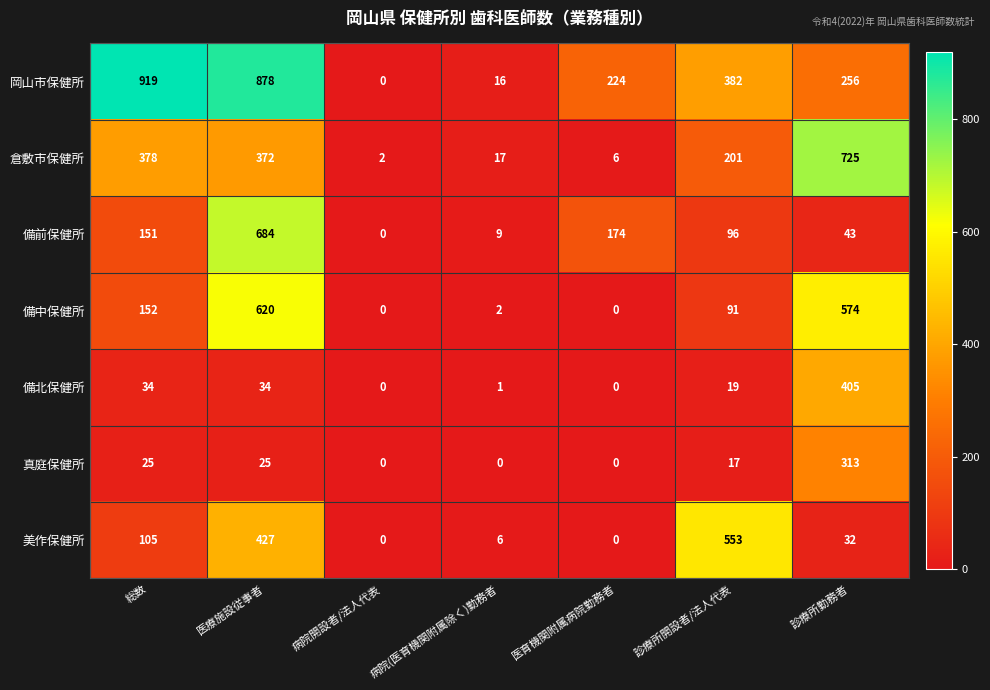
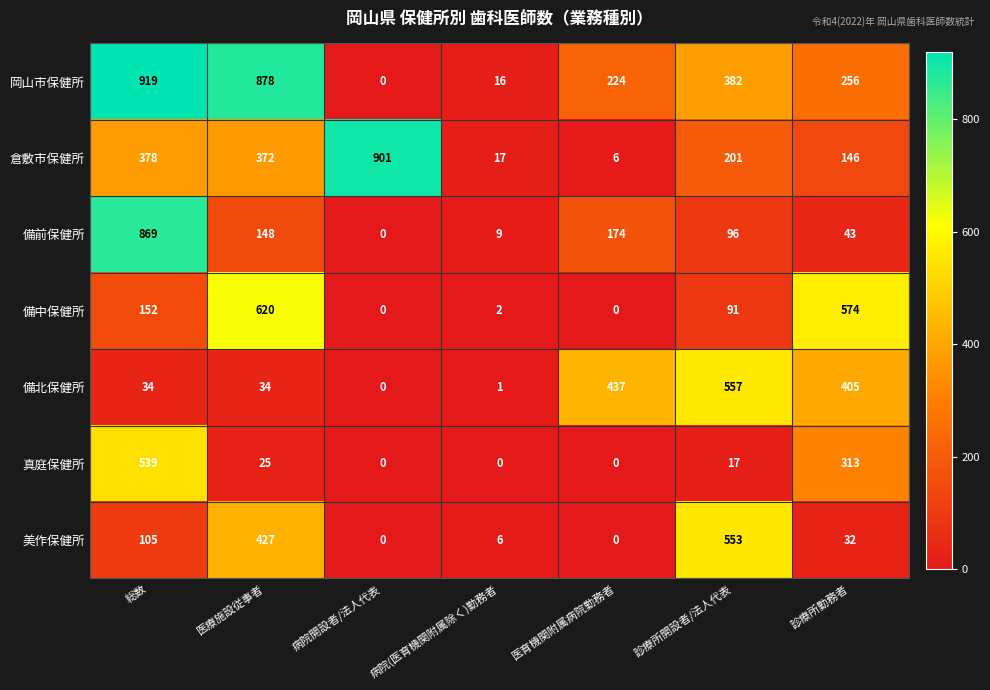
  {
    "岡山市保健所": {
      "総数": 919,
      "医療施設従事者": 878,
      "病院開設者/法人代表": 0,
      "病院(医育機関附属除く)勤務者": 16,
      "医育機関附属病院勤務者": 224,
      "診療所開設者/法人代表": 382,
      "診療所勤務者": 256
    },
    "倉敷市保健所": {
      "総数": 378,
      "医療施設従事者": 372,
-     "病院開設者/法人代表": 2,
+     "病院開設者/法人代表": 901,
      "病院(医育機関附属除く)勤務者": 17,
      "医育機関附属病院勤務者": 6,
      "診療所開設者/法人代表": 201,
-     "診療所勤務者": 725
+     "診療所勤務者": 146
    },
    "備前保健所": {
-     "総数": 151,
-     "医療施設従事者": 684,
+     "総数": 869,
+     "医療施設従事者": 148,
      "病院開設者/法人代表": 0,
      "病院(医育機関附属除く)勤務者": 9,
      "医育機関附属病院勤務者": 174,
      "診療所開設者/法人代表": 96,
      "診療所勤務者": 43
    },
    "備中保健所": {
      "総数": 152,
      "医療施設従事者": 620,
      "病院開設者/法人代表": 0,
      "病院(医育機関附属除く)勤務者": 2,
      "医育機関附属病院勤務者": 0,
      "診療所開設者/法人代表": 91,
      "診療所勤務者": 574
    },
    "備北保健所": {
      "総数": 34,
      "医療施設従事者": 34,
      "病院開設者/法人代表": 0,
      "病院(医育機関附属除く)勤務者": 1,
-     "医育機関附属病院勤務者": 0,
-     "診療所開設者/法人代表": 19,
+     "医育機関附属病院勤務者": 437,
+     "診療所開設者/法人代表": 557,
      "診療所勤務者": 405
    },
    "真庭保健所": {
-     "総数": 25,
+     "総数": 539,
      "医療施設従事者": 25,
      "病院開設者/法人代表": 0,
      "病院(医育機関附属除く)勤務者": 0,
      "医育機関附属病院勤務者": 0,
      "診療所開設者/法人代表": 17,
      "診療所勤務者": 313
    },
    "美作保健所": {
      "総数": 105,
      "医療施設従事者": 427,
      "病院開設者/法人代表": 0,
      "病院(医育機関附属除く)勤務者": 6,
      "医育機関附属病院勤務者": 0,
      "診療所開設者/法人代表": 553,
      "診療所勤務者": 32
    }
  }
